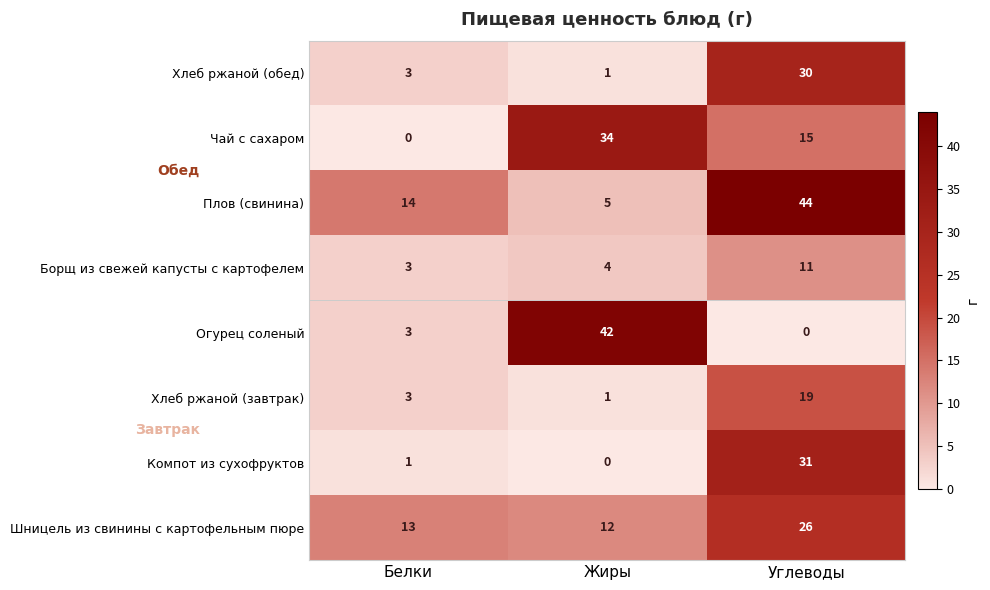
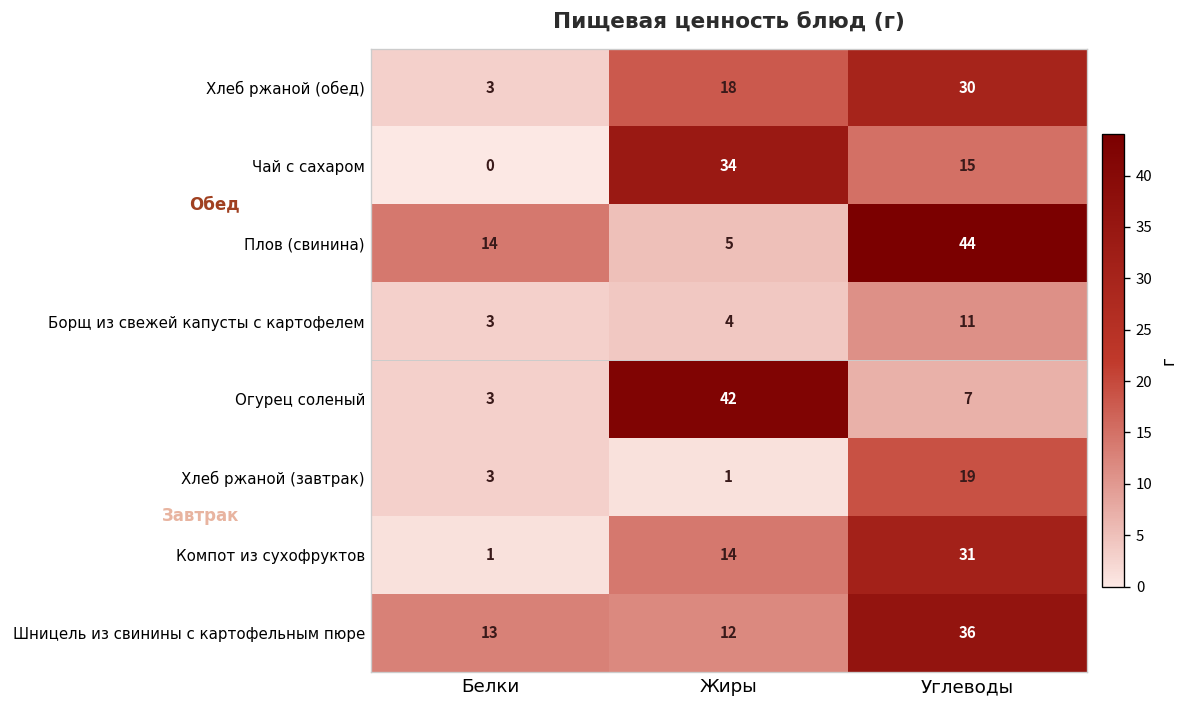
  {
    "Хлеб ржаной (обед)": {
      "Белки": 3,
-     "Жиры": 1,
+     "Жиры": 18,
      "Углеводы": 30
    },
    "Чай с сахаром": {
      "Белки": 0,
      "Жиры": 34,
      "Углеводы": 15
    },
    "Плов (свинина)": {
      "Белки": 14,
      "Жиры": 5,
      "Углеводы": 44
    },
    "Борщ из свежей капусты с картофелем": {
      "Белки": 3,
      "Жиры": 4,
      "Углеводы": 11
    },
    "Огурец соленый": {
      "Белки": 3,
      "Жиры": 42,
-     "Углеводы": 0
+     "Углеводы": 7
    },
    "Хлеб ржаной (завтрак)": {
      "Белки": 3,
      "Жиры": 1,
      "Углеводы": 19
    },
    "Компот из сухофруктов": {
      "Белки": 1,
-     "Жиры": 0,
+     "Жиры": 14,
      "Углеводы": 31
    },
    "Шницель из свинины с картофельным пюре": {
      "Белки": 13,
      "Жиры": 12,
-     "Углеводы": 26
+     "Углеводы": 36
    }
  }
